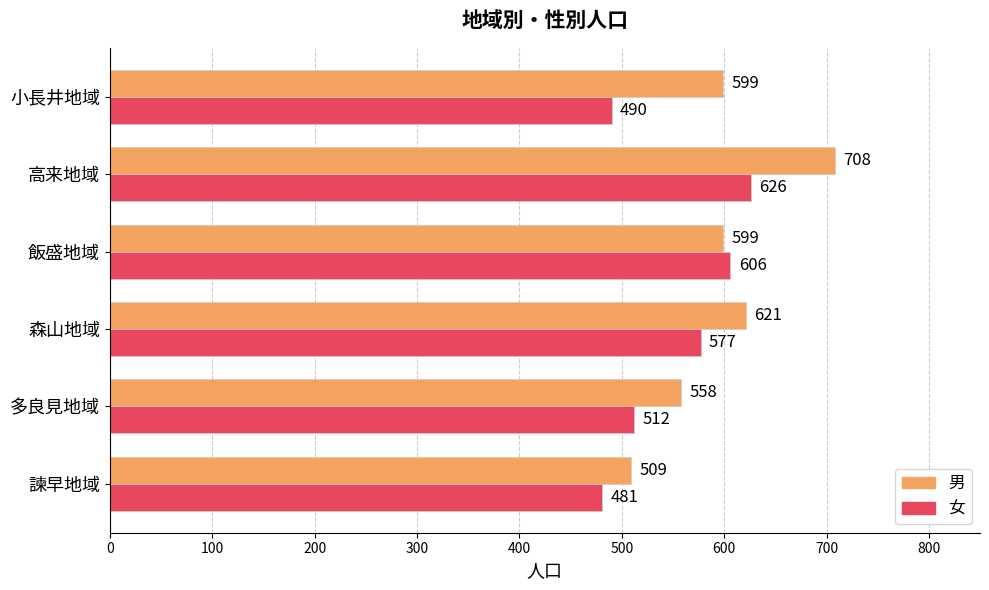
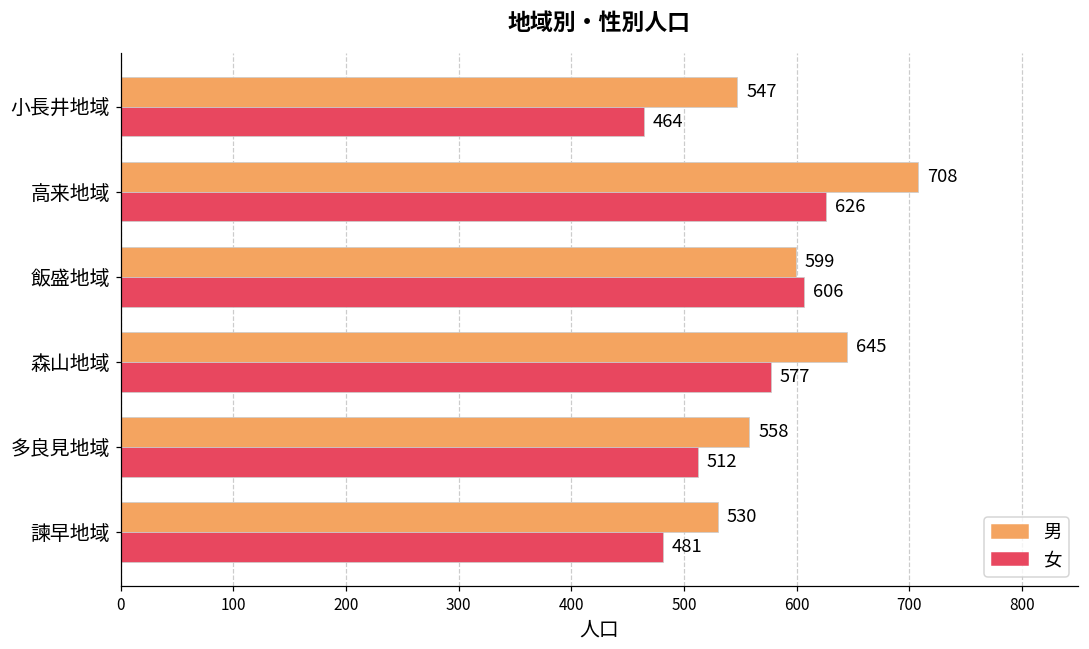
  {
    "男": {
-     "小長井地域": 599,
+     "小長井地域": 547,
      "高来地域": 708,
      "飯盛地域": 599,
-     "森山地域": 621,
+     "森山地域": 645,
      "多良見地域": 558,
-     "諫早地域": 509
+     "諫早地域": 530
    },
    "女": {
-     "小長井地域": 490,
+     "小長井地域": 464,
      "高来地域": 626,
      "飯盛地域": 606,
      "森山地域": 577,
      "多良見地域": 512,
      "諫早地域": 481
    }
  }
